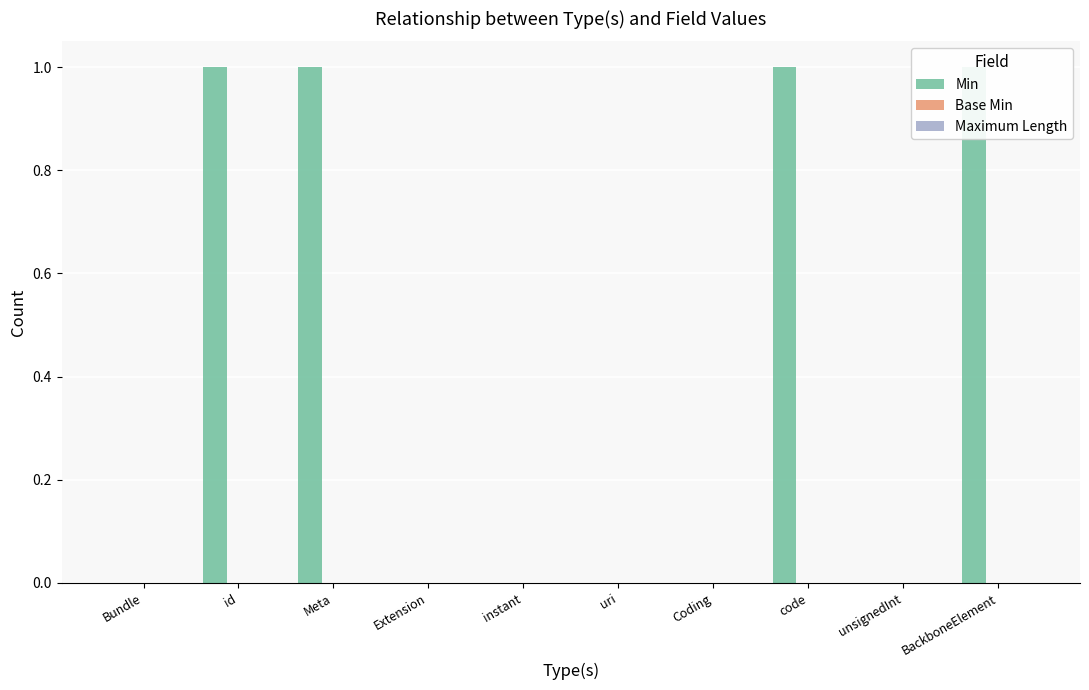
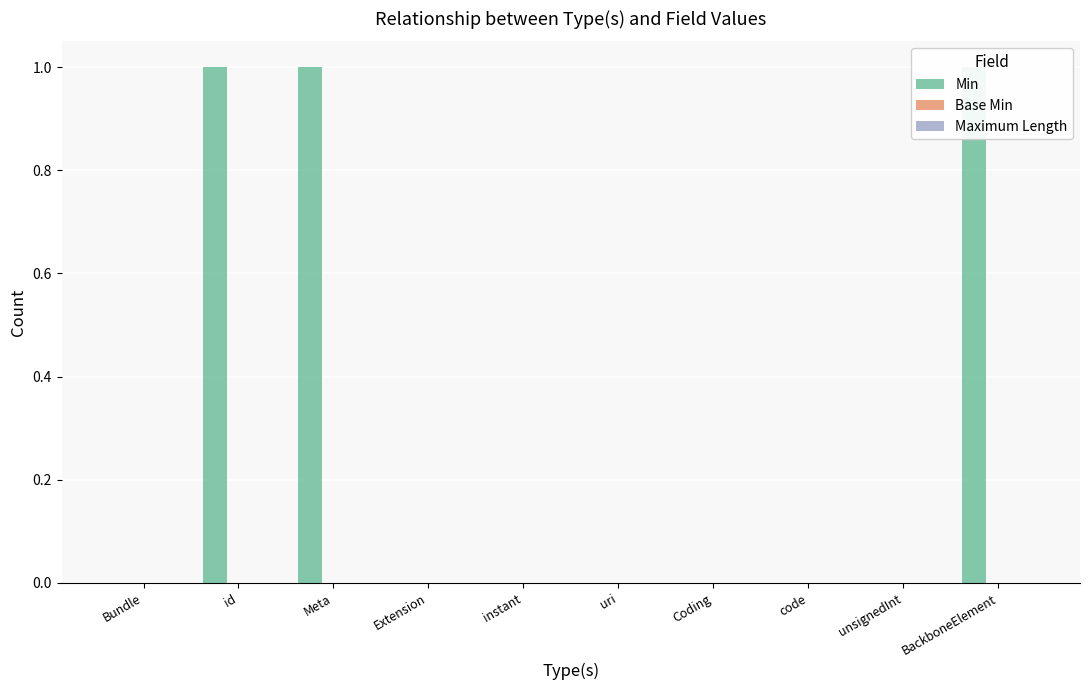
  {
    "Min": {
      "Bundle": 0,
      "id": 1,
      "Meta": 1,
      "Extension": 0,
      "instant": 0,
      "uri": 0,
      "Coding": 0,
-     "code": 1,
+     "code": 0,
      "unsignedInt": 0
    },
    "Base Min": {
      "Bundle": 0,
      "id": 0,
      "Meta": 0,
      "Extension": 0,
      "instant": 0,
      "uri": 0,
      "Coding": 0,
      "code": 0,
      "unsignedInt": 0,
      "BackboneElement": 0
    },
    "Maximum Length": {
      "Bundle": 0,
      "id": 0,
      "Meta": 0,
      "Extension": 0,
      "instant": 0,
      "uri": 0,
      "Coding": 0,
      "code": 0,
      "unsignedInt": 0,
      "BackboneElement": 0
    }
  }
